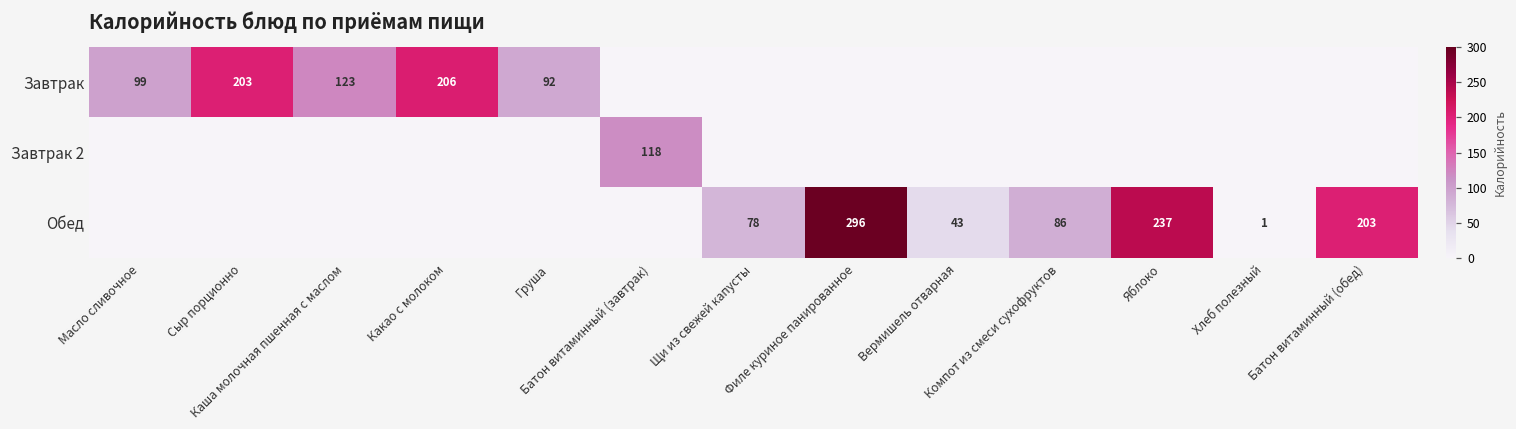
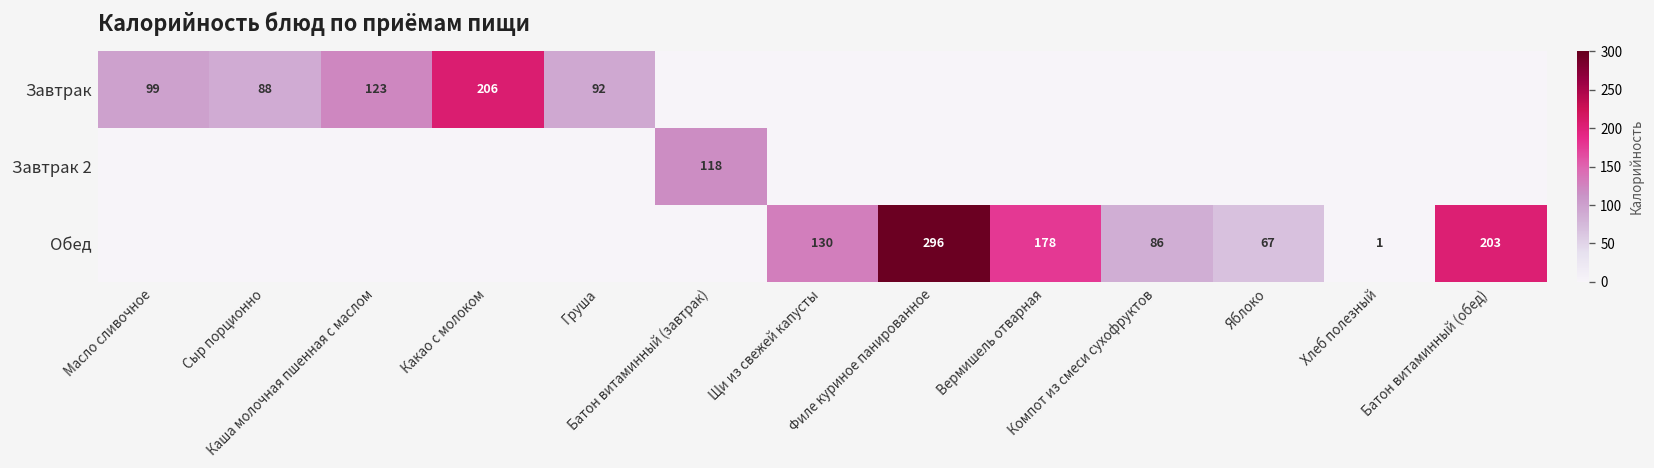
  {
    "Завтрак": {
      "Масло сливочное": 99,
-     "Сыр порционно": 203,
+     "Сыр порционно": 88,
      "Каша молочная пшенная с маслом": 123,
      "Какао с молоком": 206,
      "Груша": 92
    },
    "Завтрак 2": {
      "Батон витаминный (завтрак)": 118
    },
    "Обед": {
-     "Щи из свежей капусты": 78,
+     "Щи из свежей капусты": 130,
      "Филе куриное панированное": 296,
-     "Вермишель отварная": 43,
+     "Вермишель отварная": 178,
      "Компот из смеси сухофруктов": 86,
-     "Яблоко": 237,
+     "Яблоко": 67,
      "Хлеб полезный": 1,
      "Батон витаминный (обед)": 203
    }
  }
